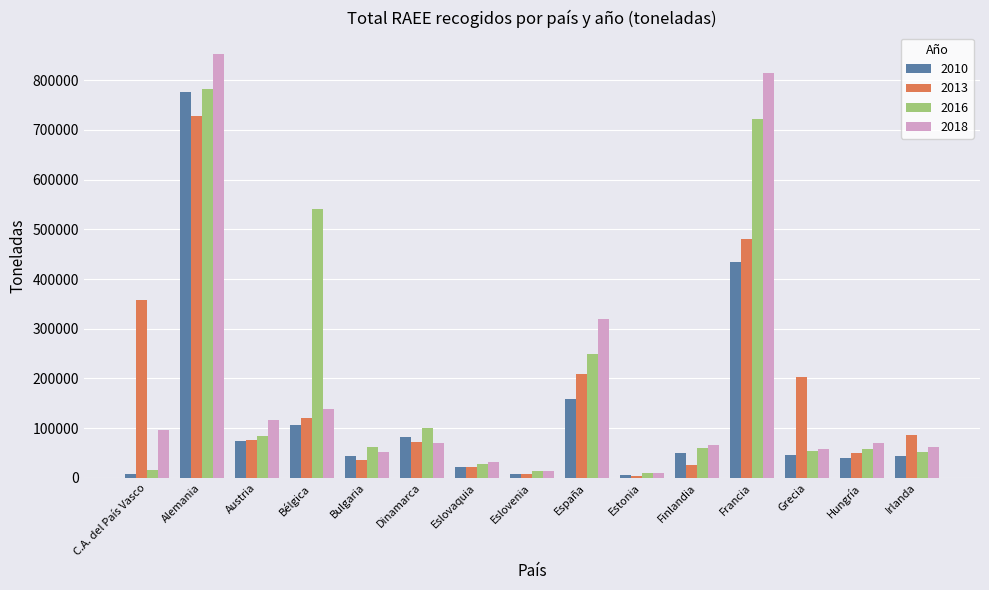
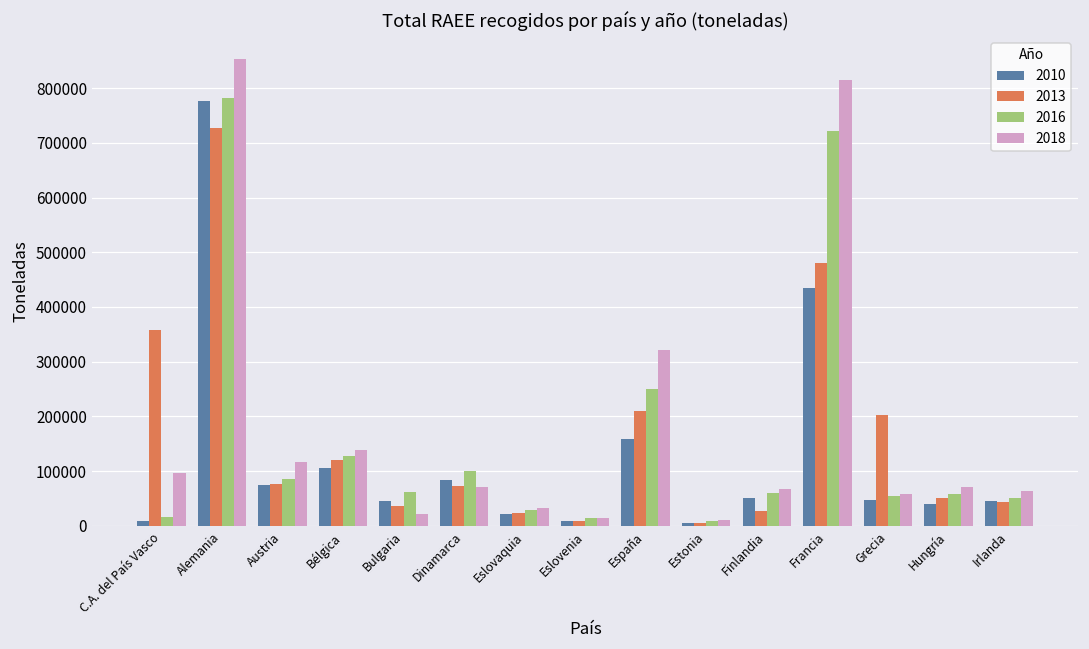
  {
    "2010": {
      "C.A. del País Vasco": 10000,
      "Alemania": 780000,
      "Austria": 70000,
      "Bélgica": 110000,
      "Bulgaria": 50000,
      "Dinamarca": 80000,
      "Eslovaquia": 20000,
      "Eslovenia": 10000,
      "España": 160000,
      "Estonia": 10000,
      "Finlandia": 50000,
      "Francia": 430000,
      "Grecia": 50000,
      "Hungría": 40000,
      "Irlanda": 40000
    },
    "2013": {
      "C.A. del País Vasco": 360000,
      "Alemania": 730000,
      "Austria": 80000,
      "Bélgica": 120000,
      "Bulgaria": 40000,
      "Dinamarca": 70000,
      "Eslovaquia": 20000,
      "Eslovenia": 10000,
      "España": 210000,
      "Finlandia": 30000,
      "Francia": 480000,
      "Grecia": 200000,
      "Hungría": 50000,
-     "Irlanda": 90000
+     "Irlanda": 40000
    },
    "2016": {
      "C.A. del País Vasco": 20000,
      "Alemania": 780000,
      "Austria": 80000,
-     "Bélgica": 540000,
+     "Bélgica": 130000,
      "Bulgaria": 60000,
      "Dinamarca": 100000,
      "Eslovaquia": 30000,
      "Eslovenia": 10000,
      "España": 250000,
      "Estonia": 10000,
      "Finlandia": 60000,
      "Francia": 720000,
      "Grecia": 50000,
      "Hungría": 60000,
      "Irlanda": 50000
    },
    "2018": {
      "C.A. del País Vasco": 100000,
      "Alemania": 850000,
      "Austria": 120000,
      "Bélgica": 140000,
-     "Bulgaria": 50000,
+     "Bulgaria": 20000,
      "Dinamarca": 70000,
      "Eslovaquia": 30000,
      "Eslovenia": 10000,
      "España": 320000,
      "Estonia": 10000,
      "Finlandia": 70000,
      "Francia": 810000,
      "Grecia": 60000,
      "Hungría": 70000,
      "Irlanda": 60000
    }
  }
